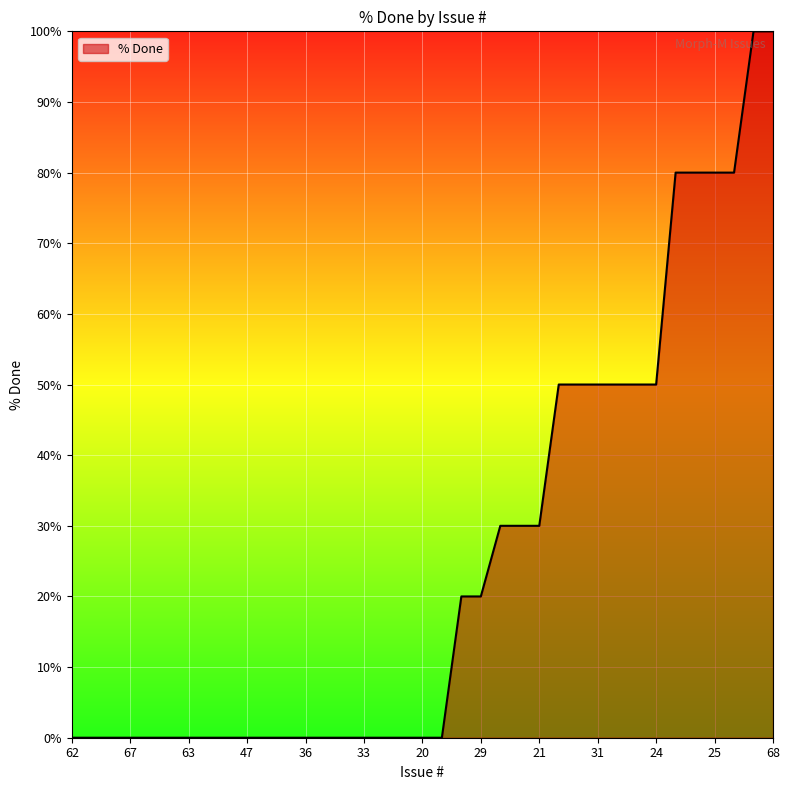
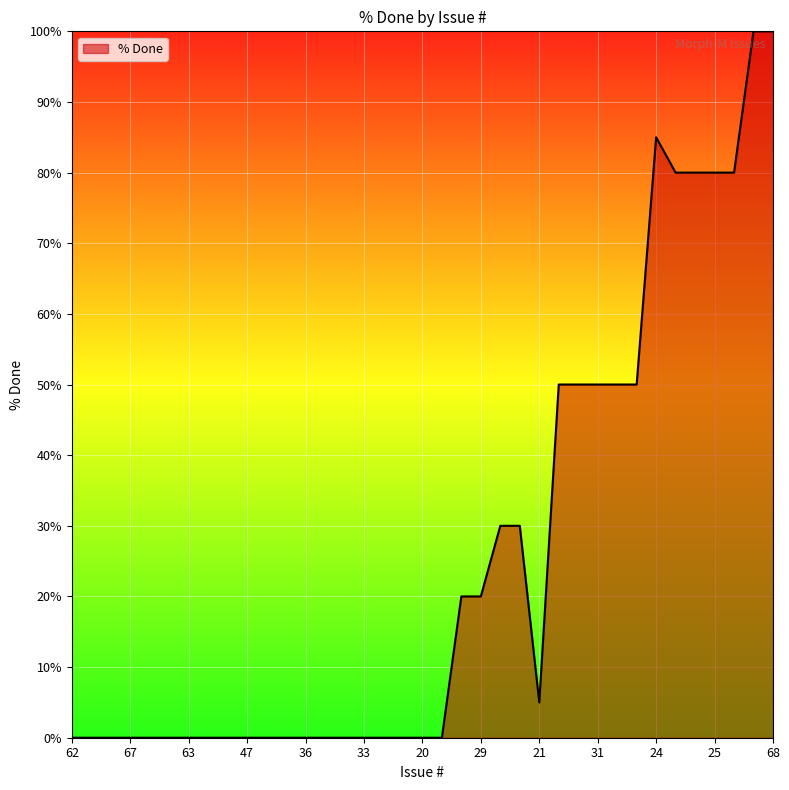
  {
    "62": "0%",
    "67": "0%",
    "63": "0%",
    "47": "0%",
    "36": "0%",
    "33": "0%",
-   "21": "30%",
-   "24": "50%",
+   "21": "5%",
+   "24": "85%",
    "68": "100%"
  }
